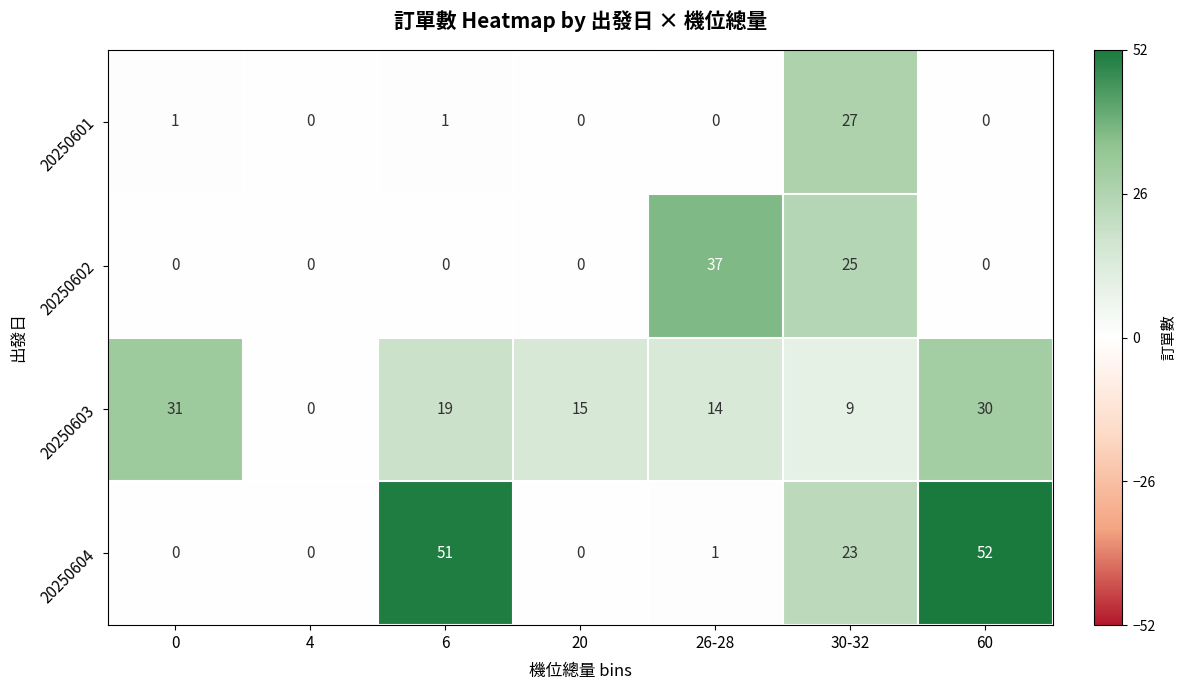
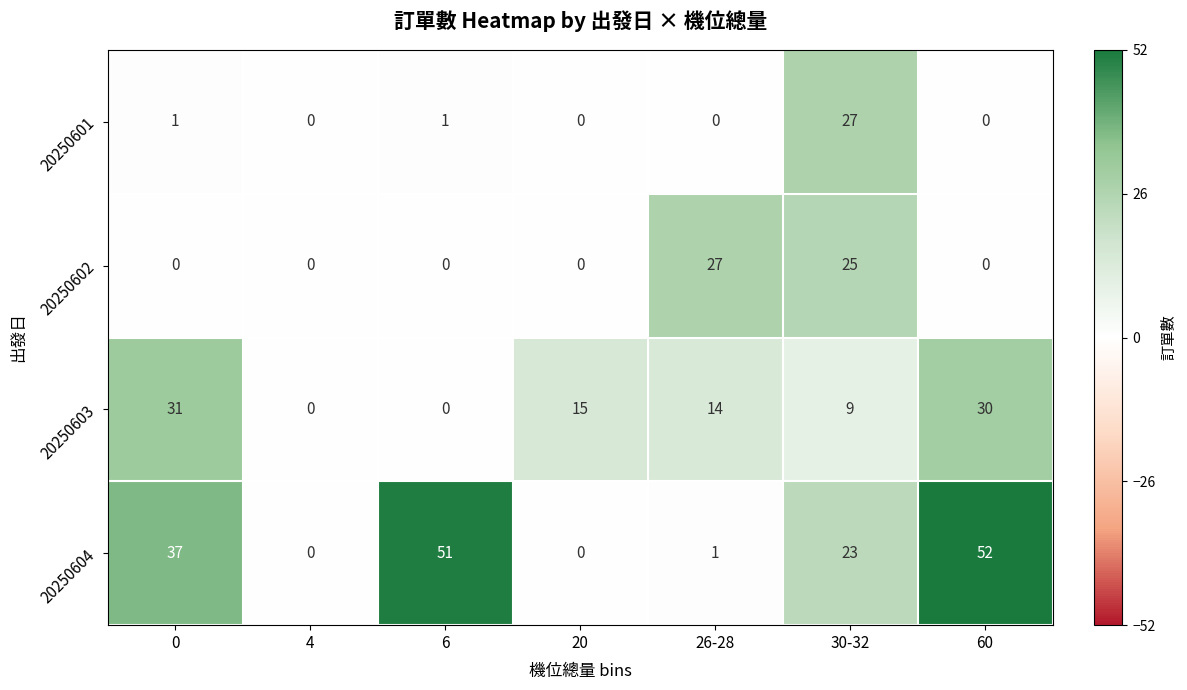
  {
    "20250601": {
      "0": 1,
      "4": 0,
      "6": 1,
      "20": 0,
      "26-28": 0,
      "30-32": 27,
      "60": 0
    },
    "20250602": {
      "0": 0,
      "4": 0,
      "6": 0,
      "20": 0,
-     "26-28": 37,
+     "26-28": 27,
      "30-32": 25,
      "60": 0
    },
    "20250603": {
      "0": 31,
      "4": 0,
-     "6": 19,
+     "6": 0,
      "20": 15,
      "26-28": 14,
      "30-32": 9,
      "60": 30
    },
    "20250604": {
-     "0": 0,
+     "0": 37,
      "4": 0,
      "6": 51,
      "20": 0,
      "26-28": 1,
      "30-32": 23,
      "60": 52
    }
  }
